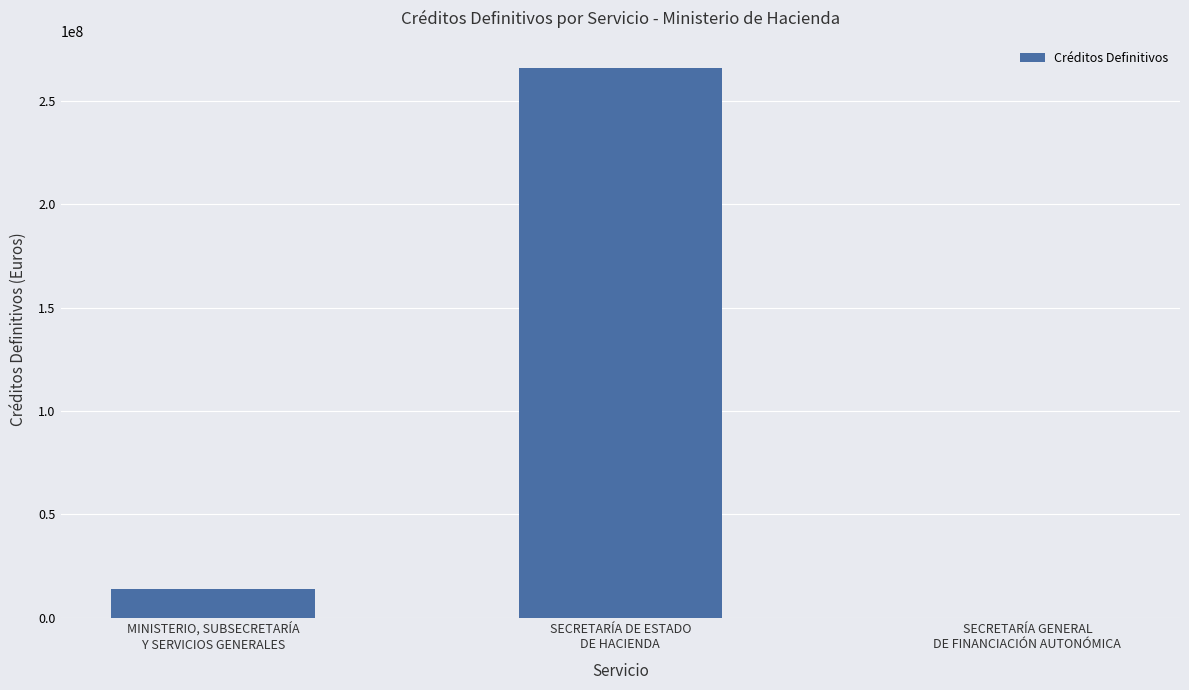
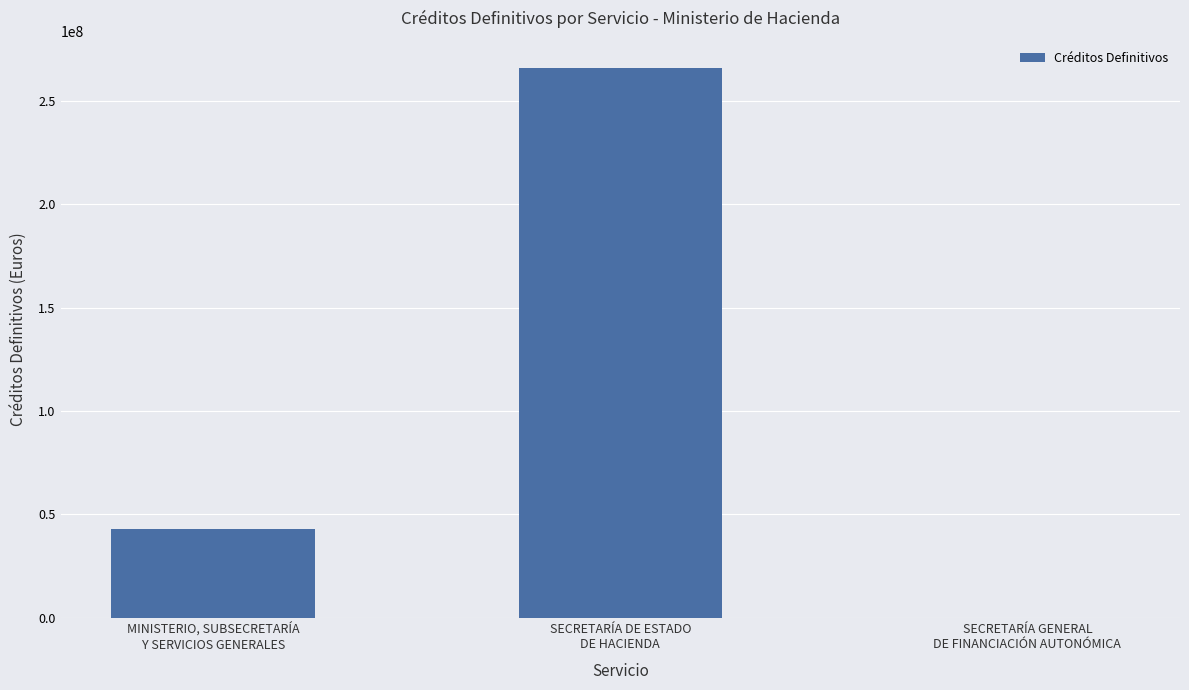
  {
-   "MINISTERIO, SUBSECRETARÍA Y SERVICIOS GENERALES": 14000000,
+   "MINISTERIO, SUBSECRETARÍA Y SERVICIOS GENERALES": 43000000,
    "SECRETARÍA DE ESTADO DE HACIENDA": 266000000
  }
